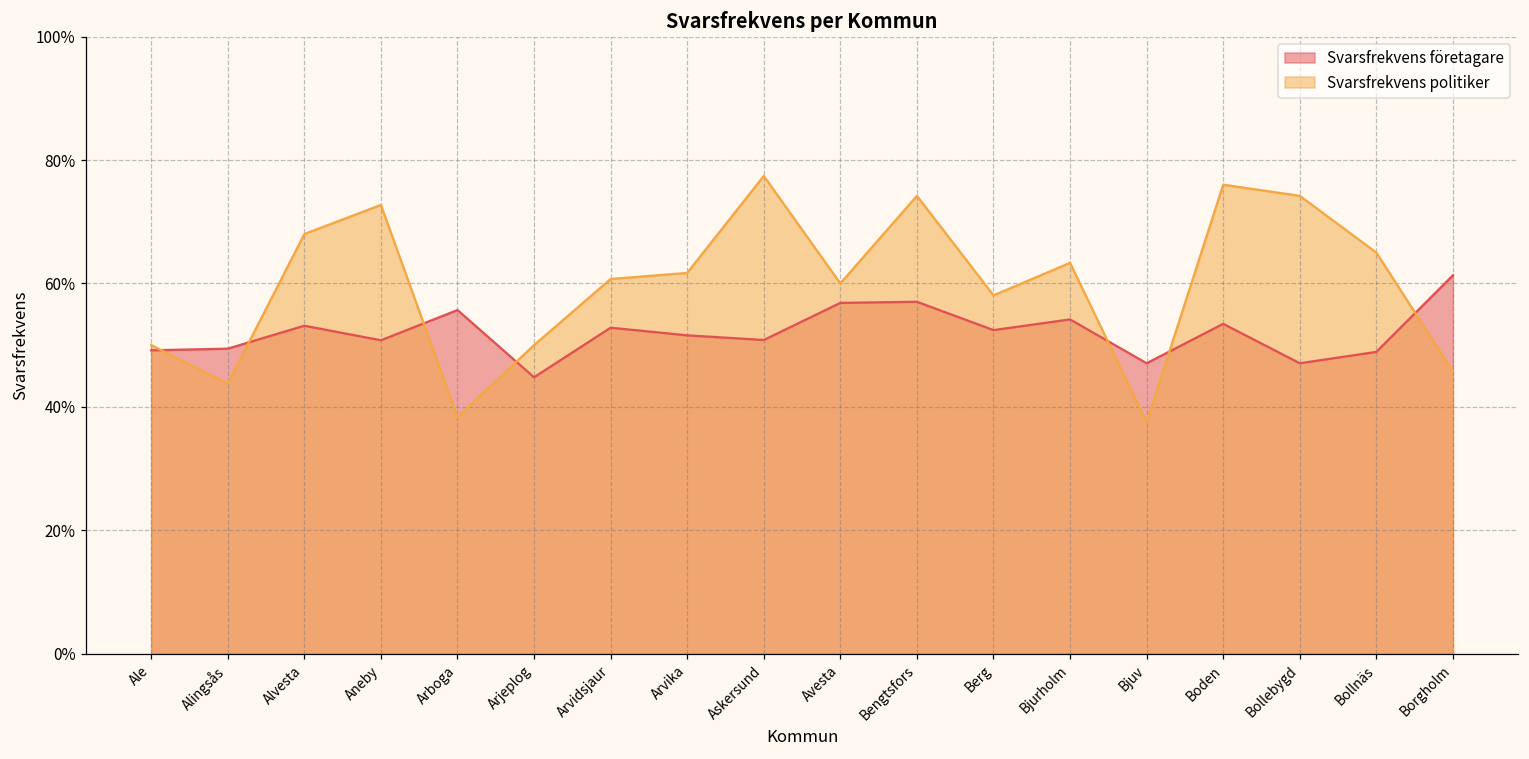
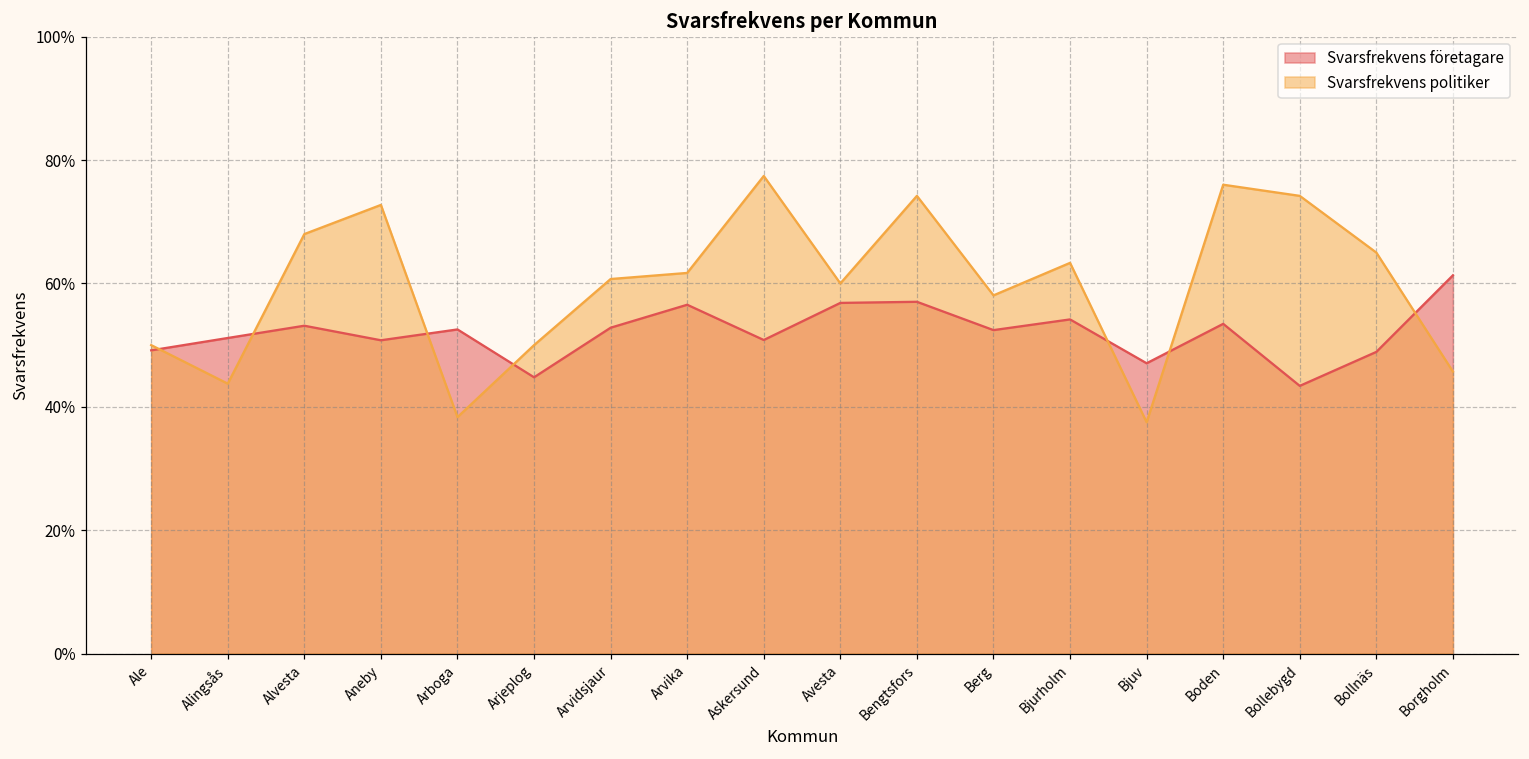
  {
    "Svarsfrekvens företagare": {
      "Ale": "49%",
-     "Alingsås": "49%",
+     "Alingsås": "51%",
      "Alvesta": "53%",
      "Aneby": "51%",
-     "Arboga": "56%",
+     "Arboga": "53%",
      "Arjeplog": "45%",
      "Arvidsjaur": "53%",
-     "Arvika": "52%",
+     "Arvika": "57%",
      "Askersund": "51%",
      "Avesta": "57%",
      "Bengtsfors": "57%",
      "Berg": "52%",
      "Bjurholm": "54%",
      "Bjuv": "47%",
      "Boden": "53%",
-     "Bollebygd": "47%",
+     "Bollebygd": "43%",
      "Bollnäs": "49%",
      "Borgholm": "61%"
    },
    "Svarsfrekvens politiker": {
      "Ale": "50%",
      "Alingsås": "44%",
      "Alvesta": "68%",
      "Aneby": "73%",
      "Arboga": "38%",
      "Arjeplog": "50%",
      "Arvidsjaur": "61%",
      "Arvika": "62%",
      "Askersund": "77%",
      "Avesta": "60%",
      "Bengtsfors": "74%",
      "Berg": "58%",
      "Bjurholm": "63%",
      "Bjuv": "38%",
      "Boden": "76%",
      "Bollebygd": "74%",
      "Bollnäs": "65%",
      "Borgholm": "46%"
    }
  }
